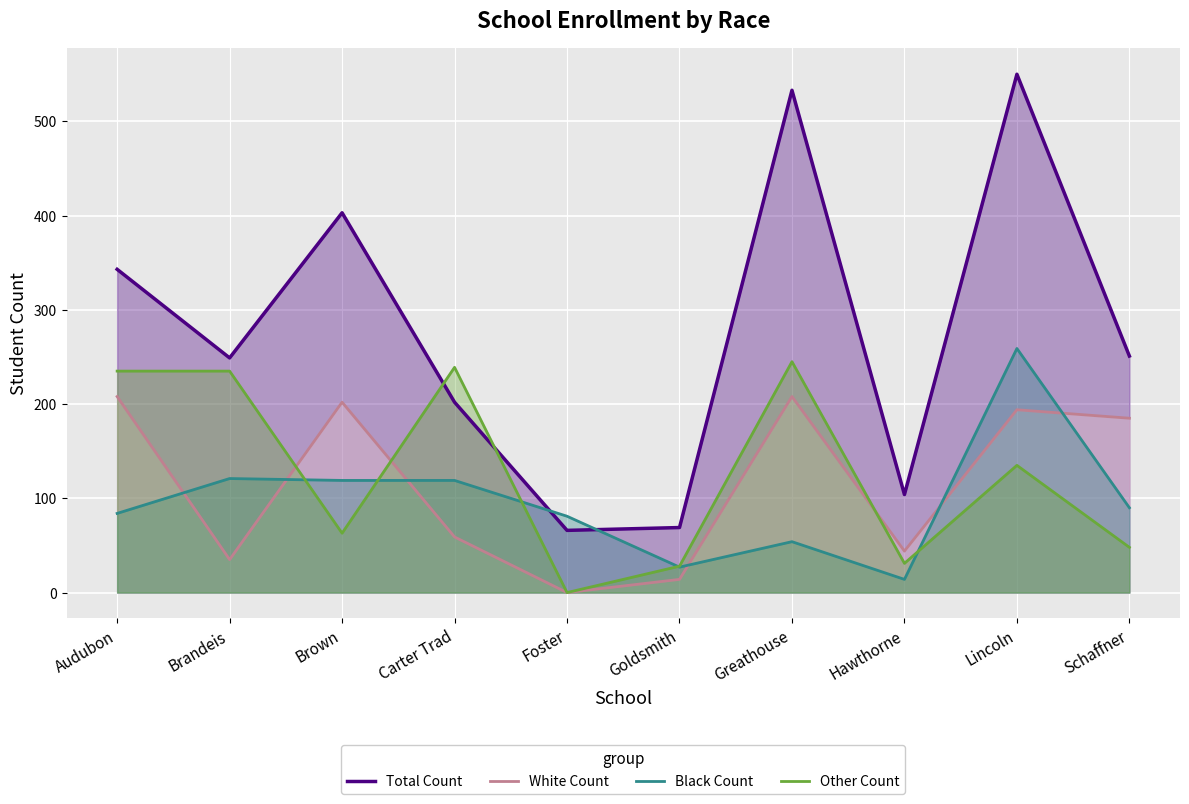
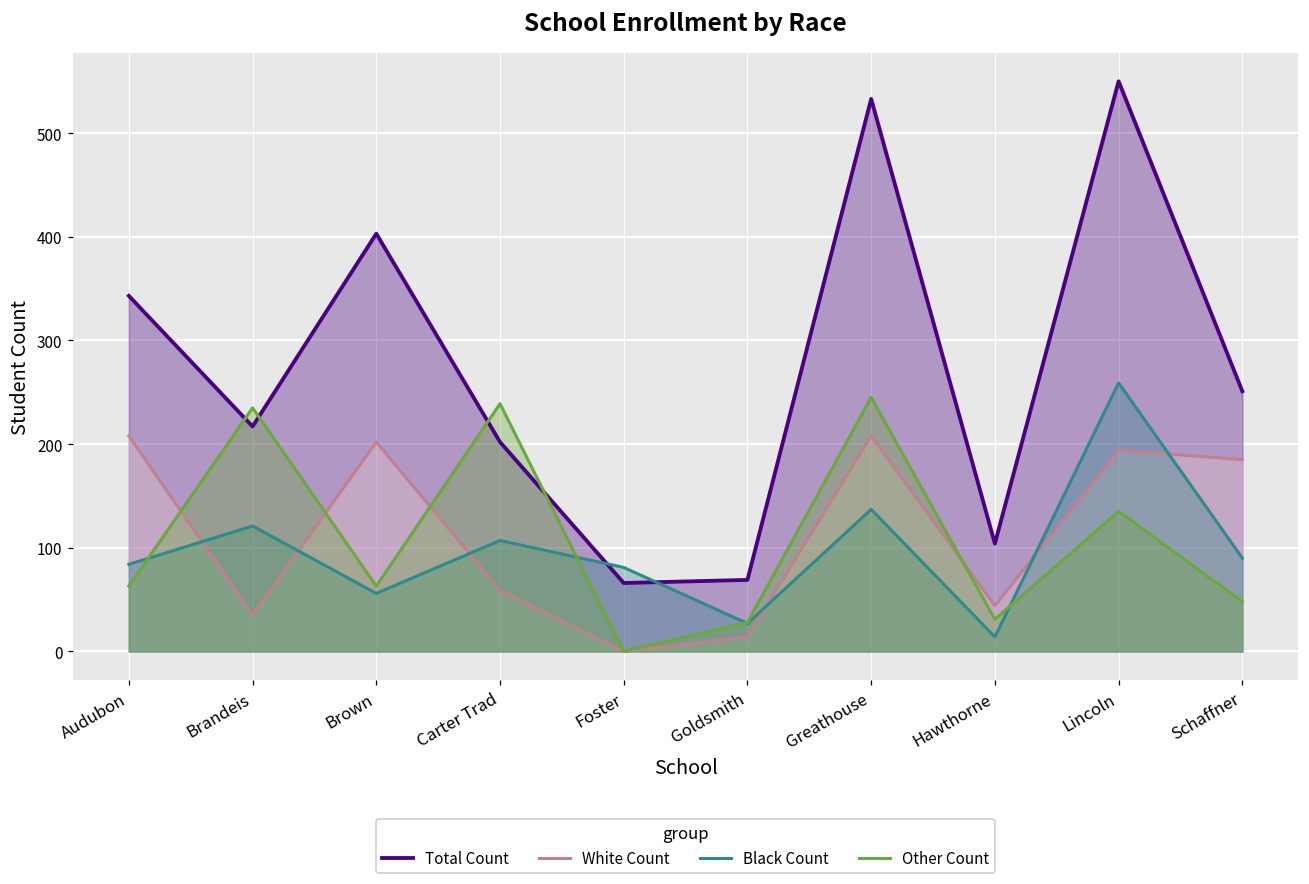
  {
    "Total Count": {
      "Audubon": 340,
-     "Brandeis": 250,
+     "Brandeis": 220,
      "Brown": 400,
      "Carter Trad": 200,
      "Foster": 70,
      "Goldsmith": 70,
      "Greathouse": 530,
      "Hawthorne": 100,
      "Lincoln": 550,
      "Schaffner": 250
    },
    "White Count": {
      "Audubon": 210,
      "Brandeis": 40,
      "Brown": 200,
      "Carter Trad": 60,
      "Goldsmith": 10,
      "Greathouse": 210,
      "Hawthorne": 40,
      "Lincoln": 190,
      "Schaffner": 190
    },
    "Black Count": {
      "Audubon": 80,
      "Brandeis": 120,
-     "Brown": 120,
-     "Carter Trad": 120,
+     "Brown": 60,
+     "Carter Trad": 110,
      "Foster": 80,
-     "Greathouse": 50,
+     "Greathouse": 140,
      "Hawthorne": 10,
      "Lincoln": 260,
      "Schaffner": 90
    },
    "Other Count": {
-     "Audubon": 240,
+     "Audubon": 60,
      "Brandeis": 240,
      "Brown": 60,
      "Carter Trad": 240,
      "Greathouse": 250,
      "Hawthorne": 30,
      "Lincoln": 140,
      "Schaffner": 50
    }
  }
